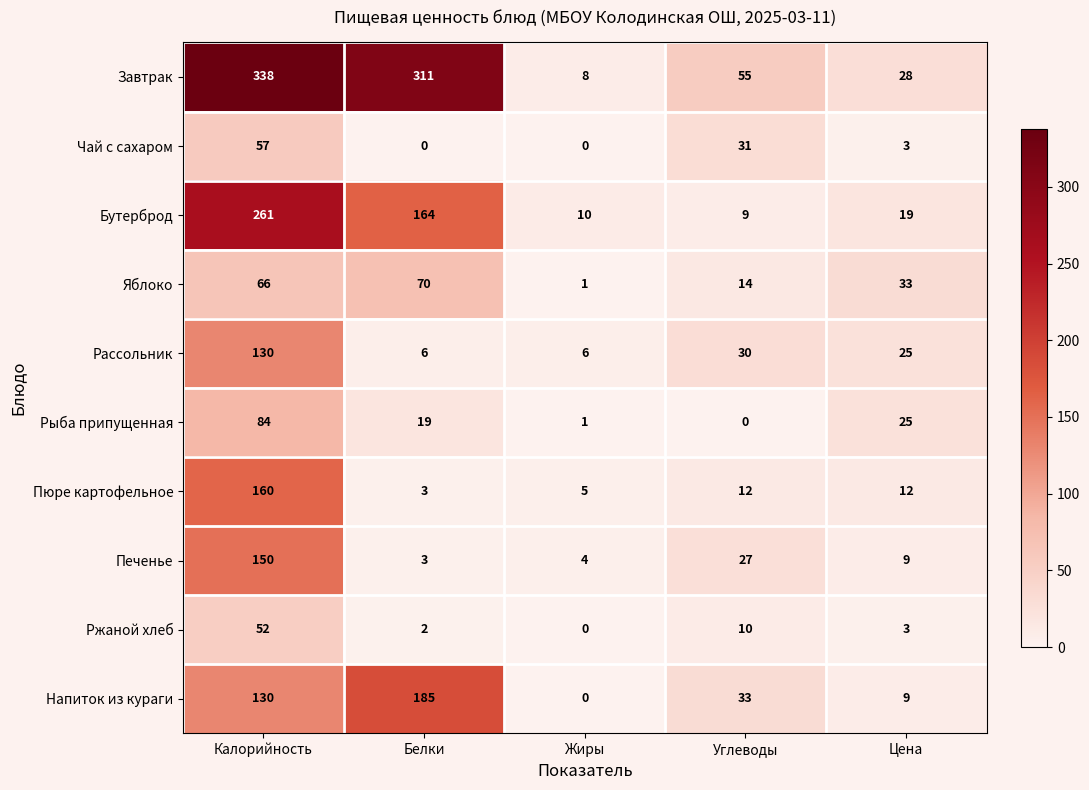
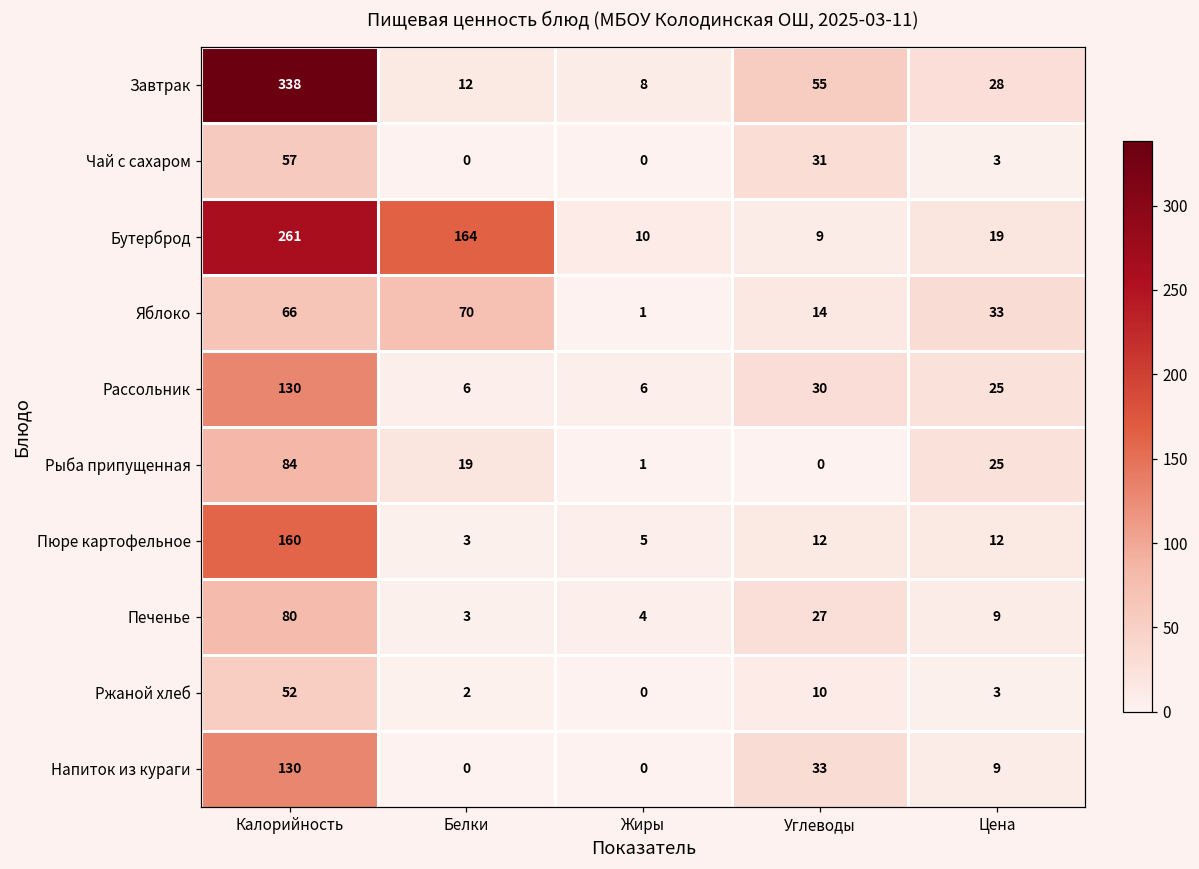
  {
    "Завтрак": {
      "Калорийность": 338,
-     "Белки": 311,
+     "Белки": 12,
      "Жиры": 8,
      "Углеводы": 55,
      "Цена": 28
    },
    "Чай с сахаром": {
      "Калорийность": 57,
      "Белки": 0,
      "Жиры": 0,
      "Углеводы": 31,
      "Цена": 3
    },
    "Бутерброд": {
      "Калорийность": 261,
      "Белки": 164,
      "Жиры": 10,
      "Углеводы": 9,
      "Цена": 19
    },
    "Яблоко": {
      "Калорийность": 66,
      "Белки": 70,
      "Жиры": 1,
      "Углеводы": 14,
      "Цена": 33
    },
    "Рассольник": {
      "Калорийность": 130,
      "Белки": 6,
      "Жиры": 6,
      "Углеводы": 30,
      "Цена": 25
    },
    "Рыба припущенная": {
      "Калорийность": 84,
      "Белки": 19,
      "Жиры": 1,
      "Углеводы": 0,
      "Цена": 25
    },
    "Пюре картофельное": {
      "Калорийность": 160,
      "Белки": 3,
      "Жиры": 5,
      "Углеводы": 12,
      "Цена": 12
    },
    "Печенье": {
-     "Калорийность": 150,
+     "Калорийность": 80,
      "Белки": 3,
      "Жиры": 4,
      "Углеводы": 27,
      "Цена": 9
    },
    "Ржаной хлеб": {
      "Калорийность": 52,
      "Белки": 2,
      "Жиры": 0,
      "Углеводы": 10,
      "Цена": 3
    },
    "Напиток из кураги": {
      "Калорийность": 130,
-     "Белки": 185,
+     "Белки": 0,
      "Жиры": 0,
      "Углеводы": 33,
      "Цена": 9
    }
  }
